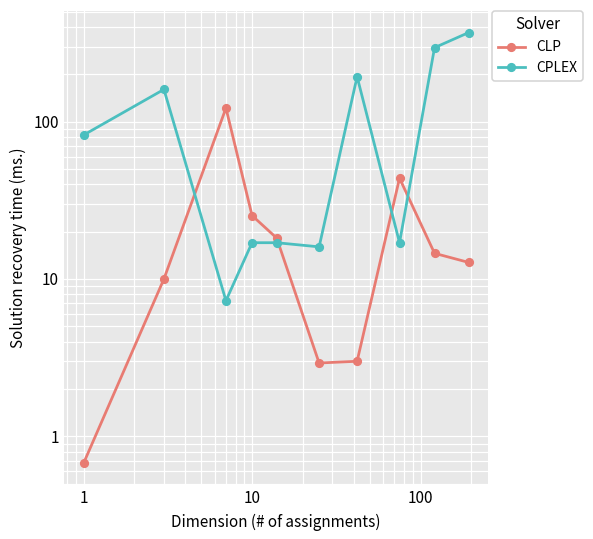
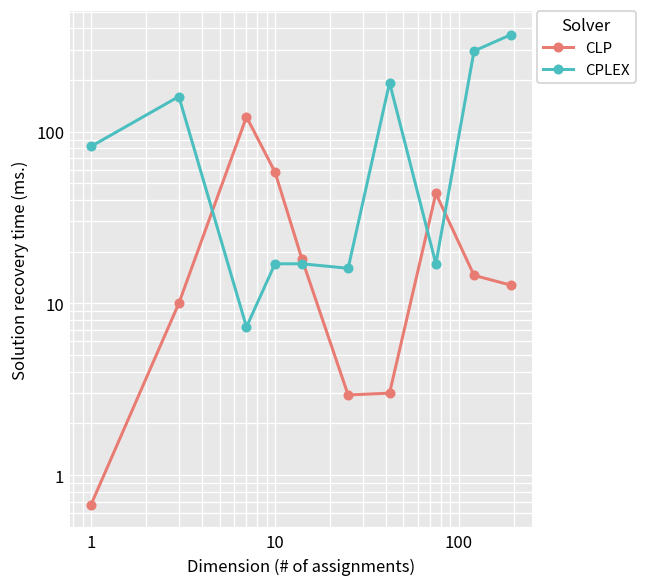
  {
    "CLP": {
      "1": 0.7,
-     "10": 25
+     "10": 58
    },
    "CPLEX": {
      "1": 80,
      "10": 17
    }
  }
